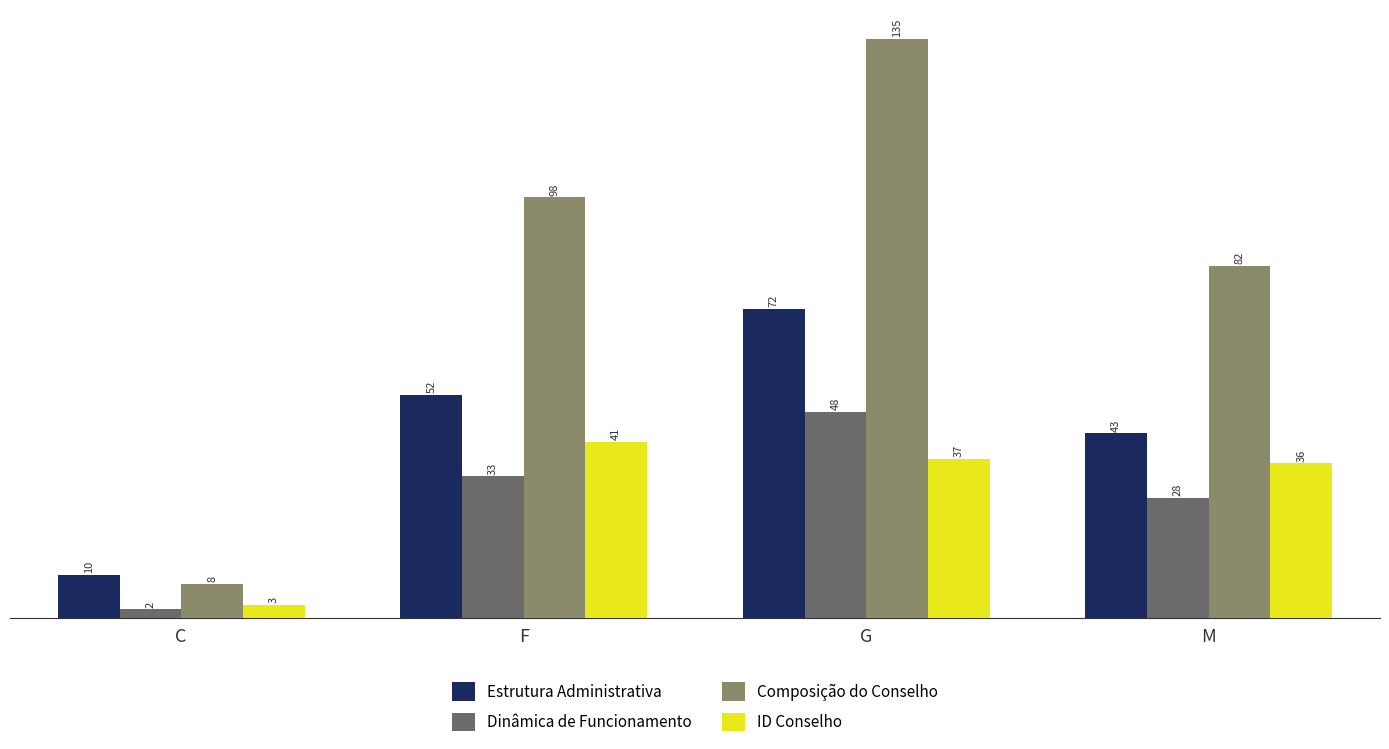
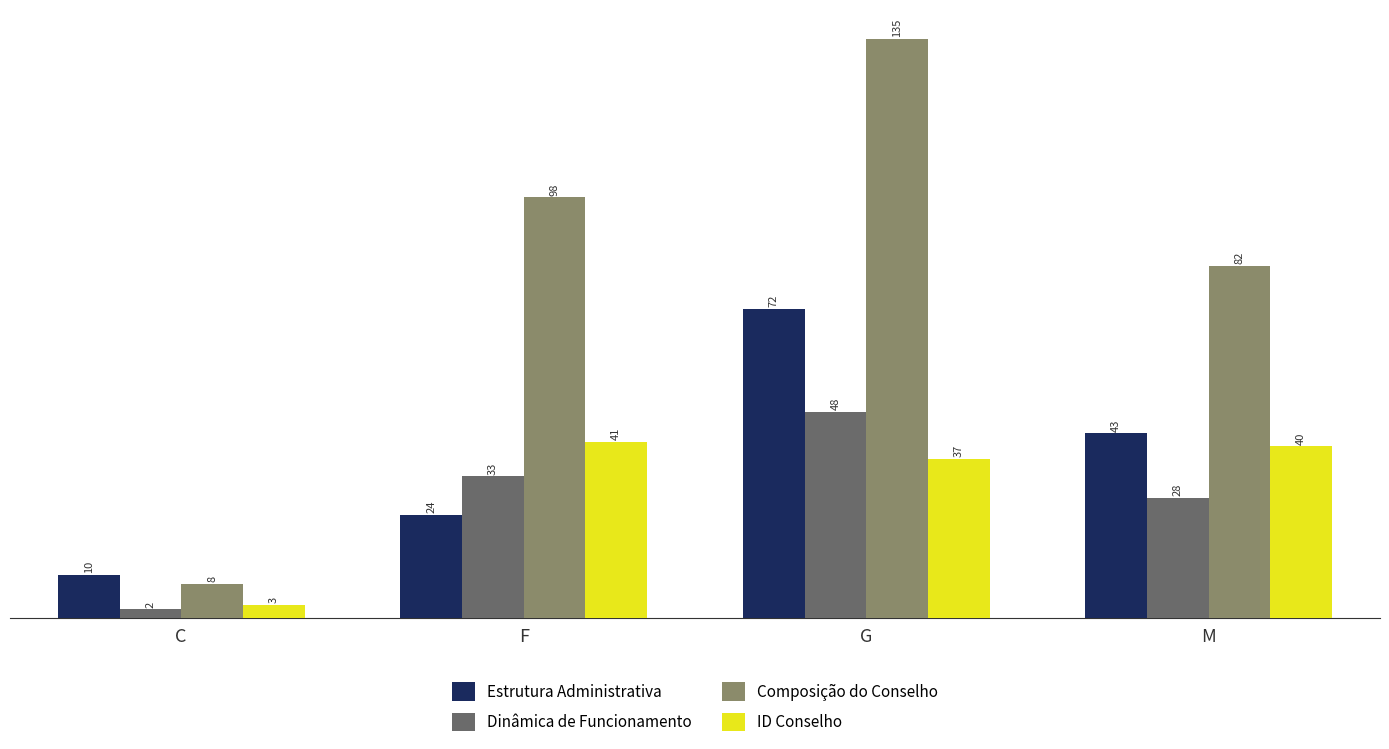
  {
    "Estrutura Administrativa": {
      "C": 10,
-     "F": 52,
+     "F": 24,
      "G": 72,
      "M": 43
    },
    "ID Conselho": {
      "C": 3,
      "F": 41,
      "G": 37,
-     "M": 36
+     "M": 40
    }
  }
